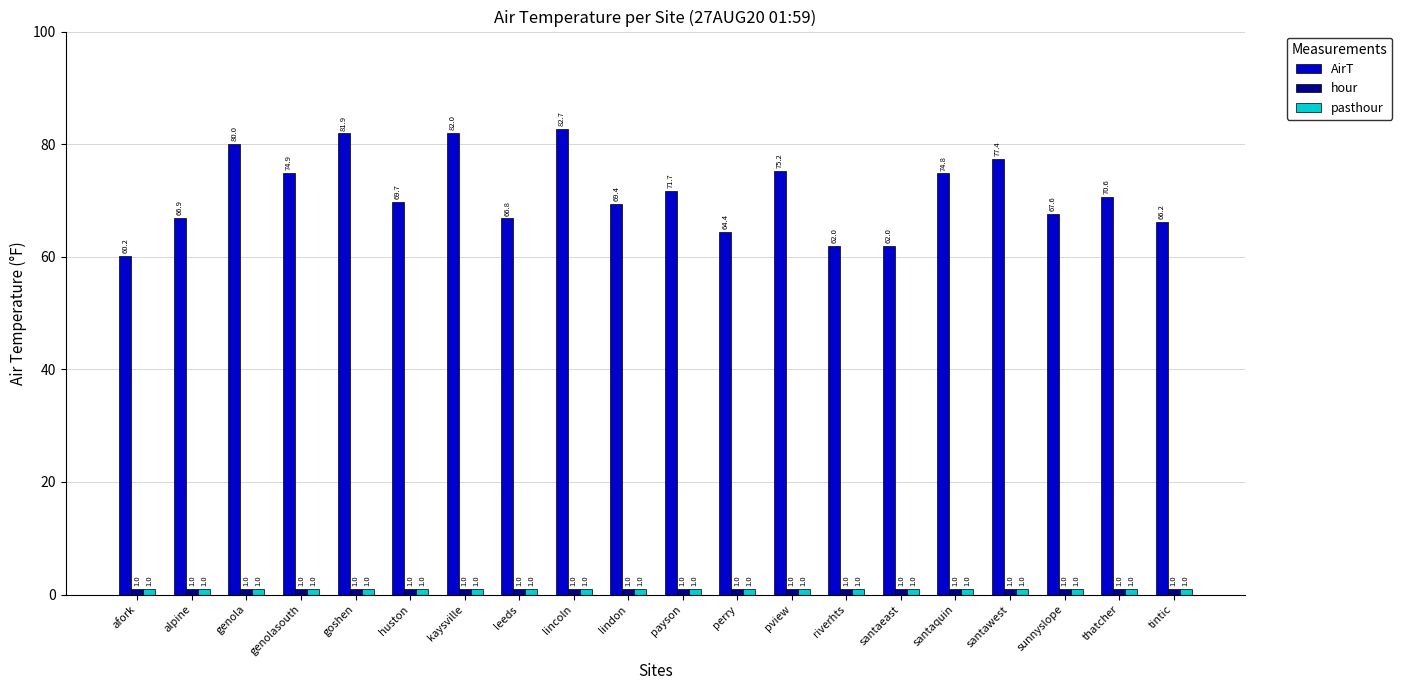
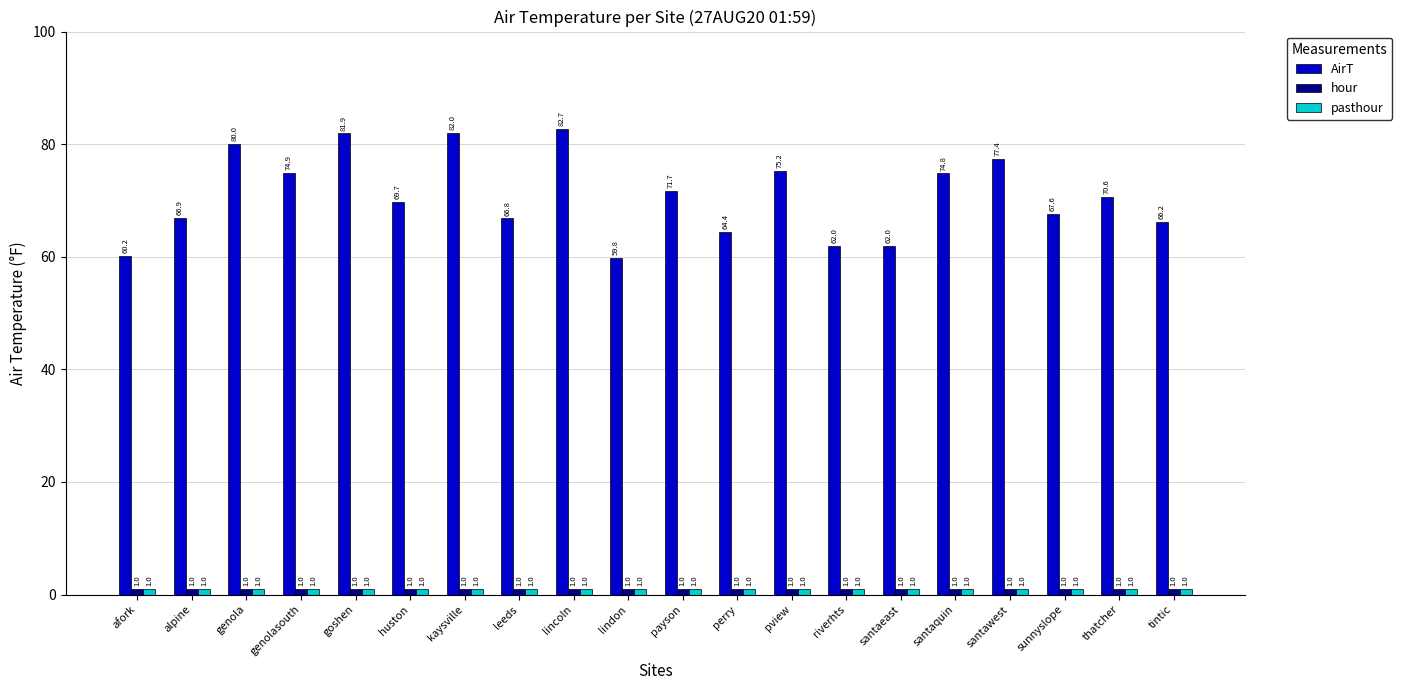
  {
    "AirT": {
      "afork": 60.2,
      "alpine": 66.9,
      "genola": 80.0,
      "genolasouth": 74.9,
      "goshen": 81.9,
      "huston": 69.7,
      "kaysville": 82.0,
      "leeds": 66.8,
      "lincoln": 82.7,
-     "lindon": 69.4,
+     "lindon": 59.8,
      "payson": 71.7,
      "perry": 64.4,
      "pview": 75.2,
      "riverhts": 62.0,
      "santaeast": 62.0,
      "santaquin": 74.8,
      "santawest": 77.4,
      "sunnyslope": 67.6,
      "thatcher": 70.6,
      "tintic": 66.2
    },
    "hour": {
      "afork": 1.0,
      "alpine": 1.0,
      "genola": 1.0,
      "genolasouth": 1.0,
      "goshen": 1.0,
      "huston": 1.0,
      "kaysville": 1.0,
      "leeds": 1.0,
      "lincoln": 1.0,
      "lindon": 1.0,
      "payson": 1.0,
      "perry": 1.0,
      "pview": 1.0,
      "riverhts": 1.0,
      "santaeast": 1.0,
      "santaquin": 1.0,
      "santawest": 1.0,
      "sunnyslope": 1.0,
      "thatcher": 1.0,
      "tintic": 1.0
    },
    "pasthour": {
      "afork": 1.0,
      "alpine": 1.0,
      "genola": 1.0,
      "genolasouth": 1.0,
      "goshen": 1.0,
      "huston": 1.0,
      "kaysville": 1.0,
      "leeds": 1.0,
      "lincoln": 1.0,
      "lindon": 1.0,
      "payson": 1.0,
      "perry": 1.0,
      "pview": 1.0,
      "riverhts": 1.0,
      "santaeast": 1.0,
      "santaquin": 1.0,
      "santawest": 1.0,
      "sunnyslope": 1.0,
      "thatcher": 1.0,
      "tintic": 1.0
    }
  }
